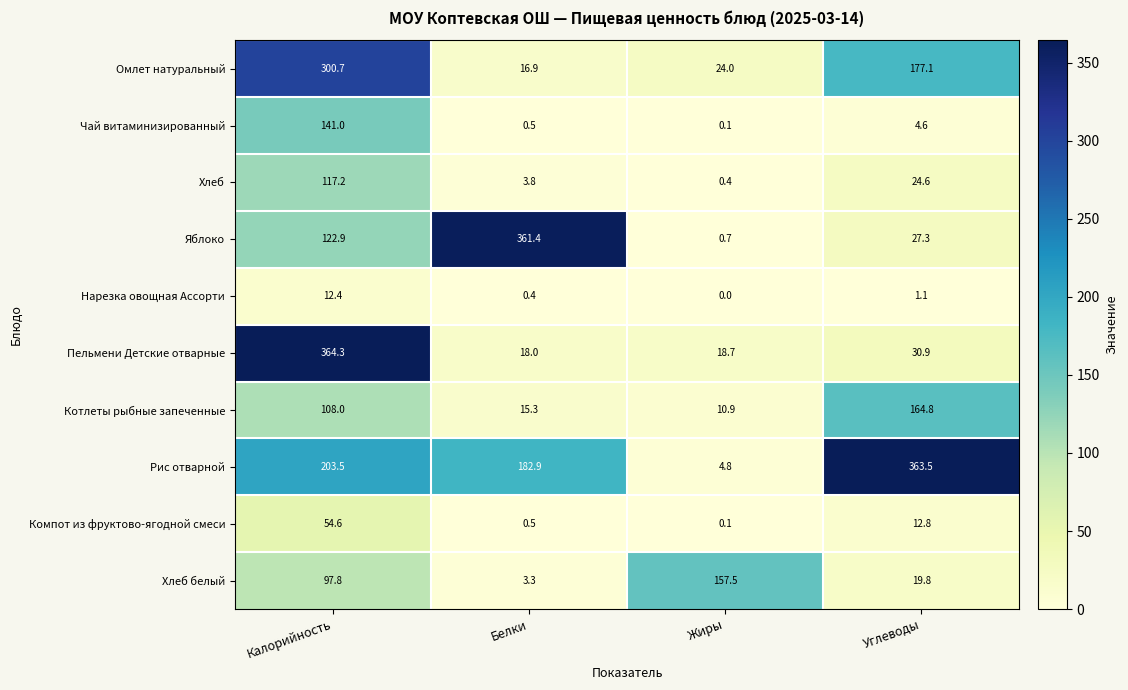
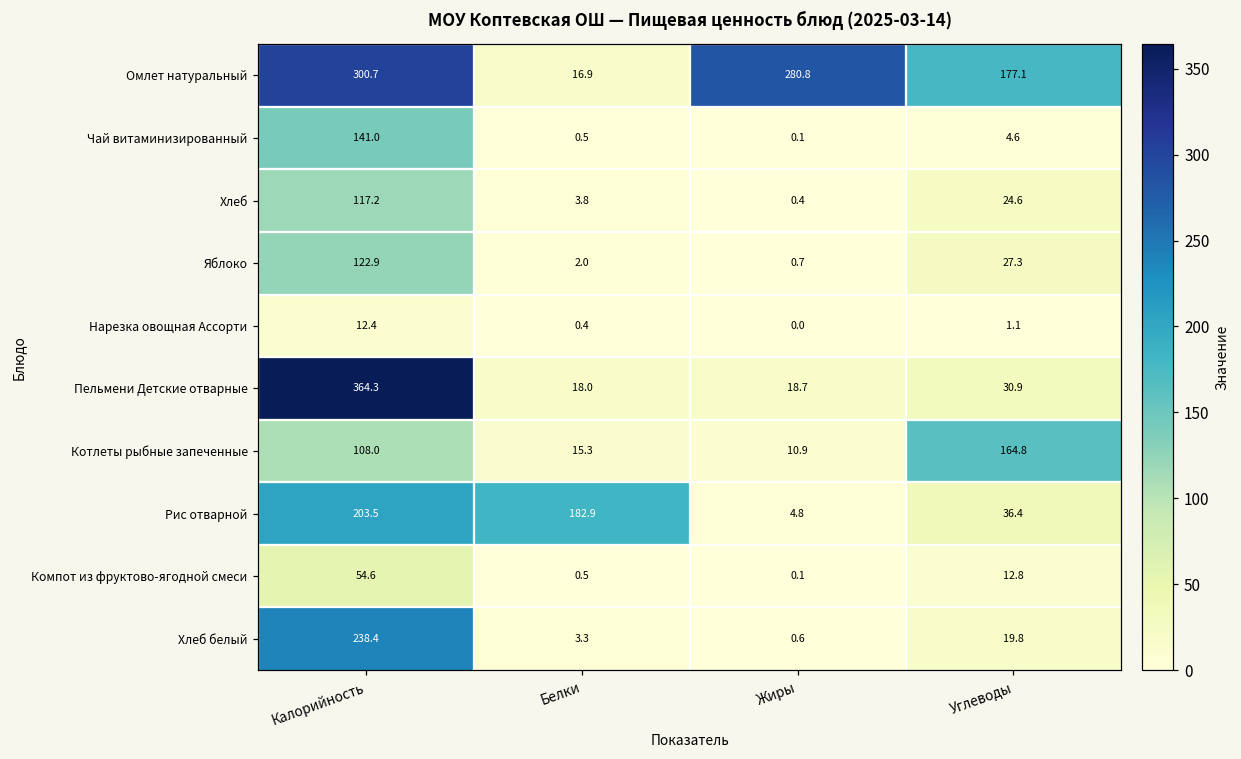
  {
    "Омлет натуральный": {
      "Калорийность": 300.7,
      "Белки": 16.9,
-     "Жиры": 24.0,
+     "Жиры": 280.8,
      "Углеводы": 177.1
    },
    "Чай витаминизированный": {
      "Калорийность": 141.0,
      "Белки": 0.5,
      "Жиры": 0.1,
      "Углеводы": 4.6
    },
    "Хлеб": {
      "Калорийность": 117.2,
      "Белки": 3.8,
      "Жиры": 0.4,
      "Углеводы": 24.6
    },
    "Яблоко": {
      "Калорийность": 122.9,
-     "Белки": 361.4,
+     "Белки": 2.0,
      "Жиры": 0.7,
      "Углеводы": 27.3
    },
    "Нарезка овощная Ассорти": {
      "Калорийность": 12.4,
      "Белки": 0.4,
      "Жиры": 0.0,
      "Углеводы": 1.1
    },
    "Пельмени Детские отварные": {
      "Калорийность": 364.3,
      "Белки": 18.0,
      "Жиры": 18.7,
      "Углеводы": 30.9
    },
    "Котлеты рыбные запеченные": {
      "Калорийность": 108.0,
      "Белки": 15.3,
      "Жиры": 10.9,
      "Углеводы": 164.8
    },
    "Рис отварной": {
      "Калорийность": 203.5,
      "Белки": 182.9,
      "Жиры": 4.8,
-     "Углеводы": 363.5
+     "Углеводы": 36.4
    },
    "Компот из фруктово-ягодной смеси": {
      "Калорийность": 54.6,
      "Белки": 0.5,
      "Жиры": 0.1,
      "Углеводы": 12.8
    },
    "Хлеб белый": {
-     "Калорийность": 97.8,
+     "Калорийность": 238.4,
      "Белки": 3.3,
-     "Жиры": 157.5,
+     "Жиры": 0.6,
      "Углеводы": 19.8
    }
  }
